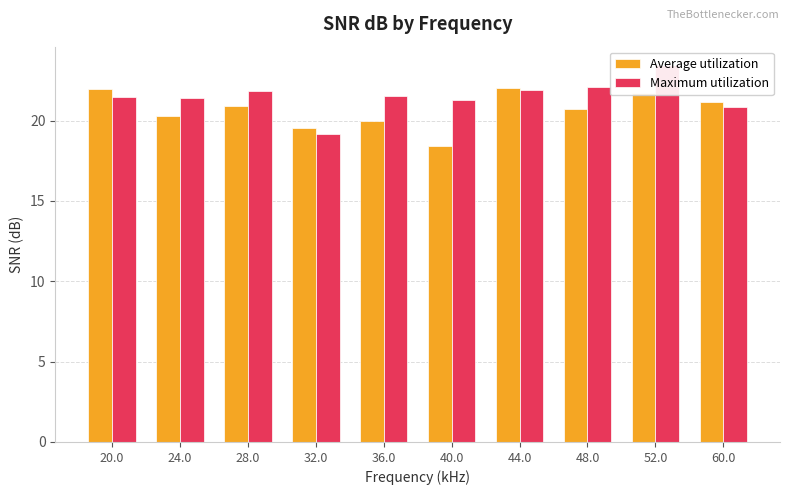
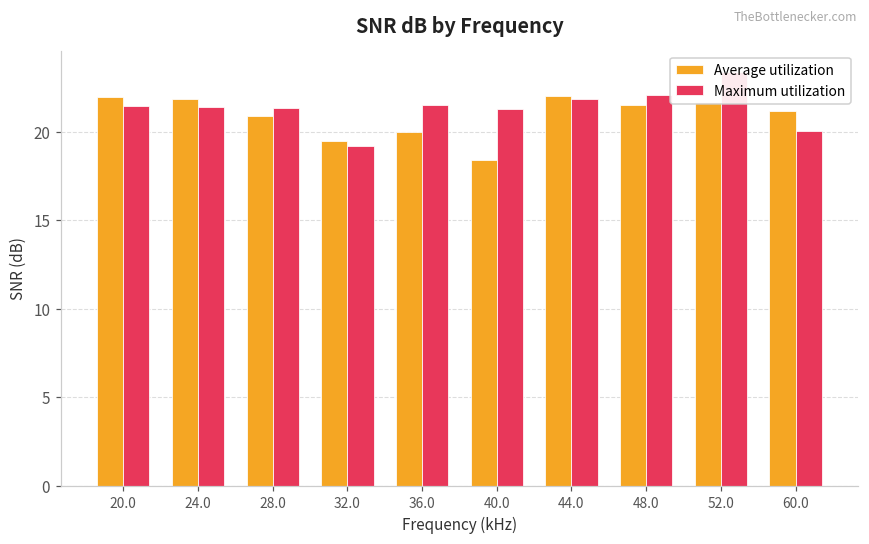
  {
    "Average utilization": {
      "20.0": 22.0,
-     "24.0": 20.3,
+     "24.0": 21.9,
      "28.0": 20.9,
      "32.0": 19.5,
      "36.0": 20.0,
      "40.0": 18.4,
      "44.0": 22.1,
-     "48.0": 20.7,
+     "48.0": 21.5,
      "60.0": 21.2
    },
    "Maximum utilization": {
      "20.0": 21.5,
      "24.0": 21.4,
-     "28.0": 21.9,
+     "28.0": 21.4,
      "32.0": 19.2,
      "36.0": 21.5,
      "40.0": 21.3,
      "44.0": 21.9,
      "48.0": 22.1,
-     "60.0": 20.8
+     "60.0": 20.1
    }
  }
